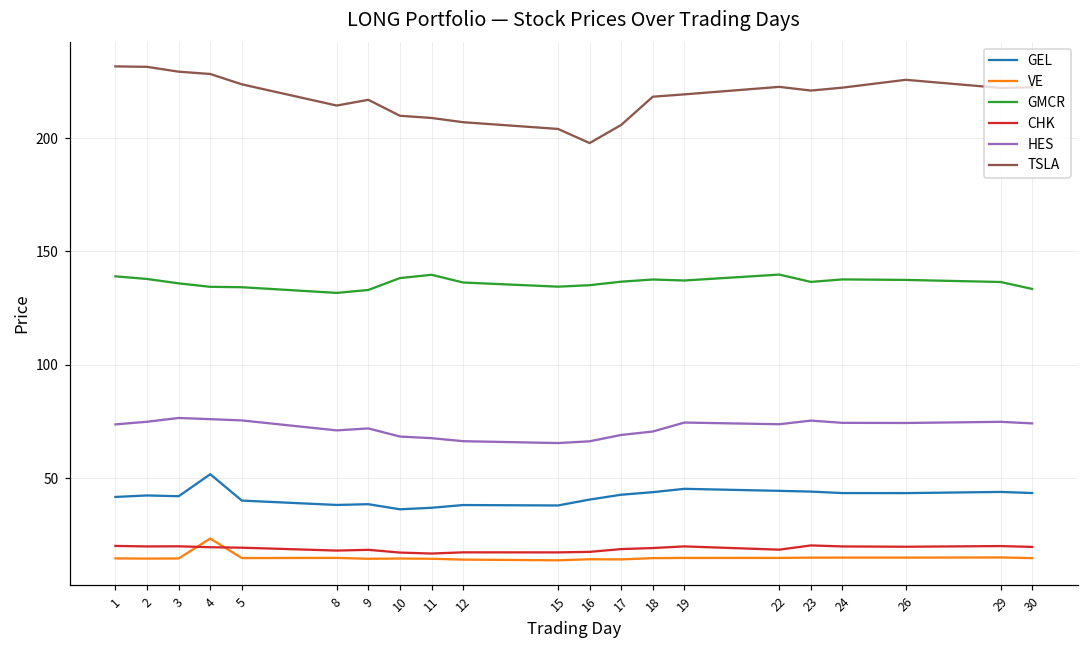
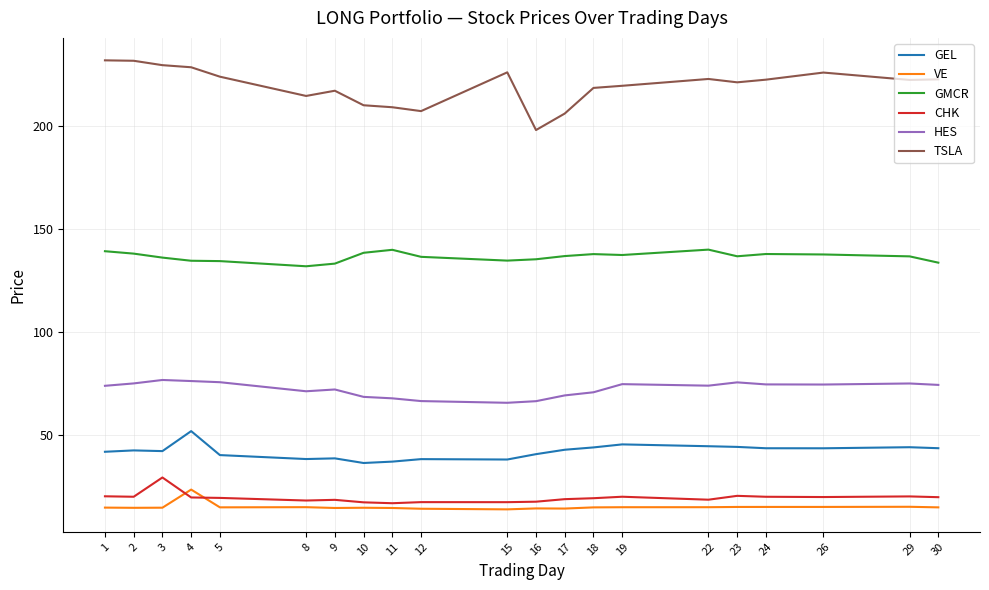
  {
    "GEL": {
      "1": 42,
      "2": 42,
      "3": 42,
      "4": 52,
      "5": 40,
      "8": 38,
      "9": 38,
      "10": 36,
      "11": 37,
      "12": 38,
      "15": 38,
      "16": 41,
      "17": 43,
      "18": 44,
      "19": 45,
      "22": 44,
      "23": 44,
      "24": 43,
      "26": 43,
      "29": 44,
      "30": 43
    },
    "VE": {
      "1": 15,
      "2": 14,
      "3": 15,
      "4": 23,
      "5": 15,
      "8": 15,
      "9": 14,
      "10": 15,
      "11": 14,
      "12": 14,
      "15": 14,
      "16": 14,
      "17": 14,
      "18": 15,
      "19": 15,
      "22": 15,
      "23": 15,
      "24": 15,
      "26": 15,
      "29": 15,
      "30": 15
    },
    "GMCR": {
      "1": 139,
      "2": 138,
      "3": 136,
      "4": 134,
      "5": 134,
      "8": 132,
      "9": 133,
      "10": 138,
      "11": 140,
      "12": 136,
      "15": 134,
      "16": 135,
      "17": 137,
      "18": 138,
      "19": 137,
      "22": 140,
      "23": 137,
      "24": 138,
      "26": 137,
      "29": 137,
      "30": 133
    },
    "CHK": {
      "1": 20,
      "2": 20,
-     "3": 20,
+     "3": 29,
      "4": 20,
      "5": 19,
      "8": 18,
      "9": 18,
      "10": 17,
      "11": 17,
      "12": 17,
      "15": 17,
      "16": 17,
      "17": 19,
      "18": 19,
      "19": 20,
      "22": 18,
      "23": 20,
      "24": 20,
      "26": 20,
      "29": 20,
      "30": 20
    },
    "HES": {
      "1": 74,
      "2": 75,
      "3": 77,
      "4": 76,
      "5": 75,
      "8": 71,
      "9": 72,
      "10": 68,
      "11": 68,
      "12": 66,
      "15": 65,
      "16": 66,
      "17": 69,
      "18": 71,
      "19": 75,
      "22": 74,
      "23": 75,
      "24": 74,
      "26": 74,
      "29": 75,
      "30": 74
    },
    "TSLA": {
      "1": 232,
      "2": 231,
      "3": 229,
      "4": 228,
      "5": 224,
      "8": 214,
      "9": 217,
      "10": 210,
      "11": 209,
      "12": 207,
-     "15": 204,
+     "15": 226,
      "16": 198,
      "17": 206,
      "18": 218,
      "19": 219,
      "22": 223,
      "23": 221,
      "24": 222,
      "26": 226
    }
  }
